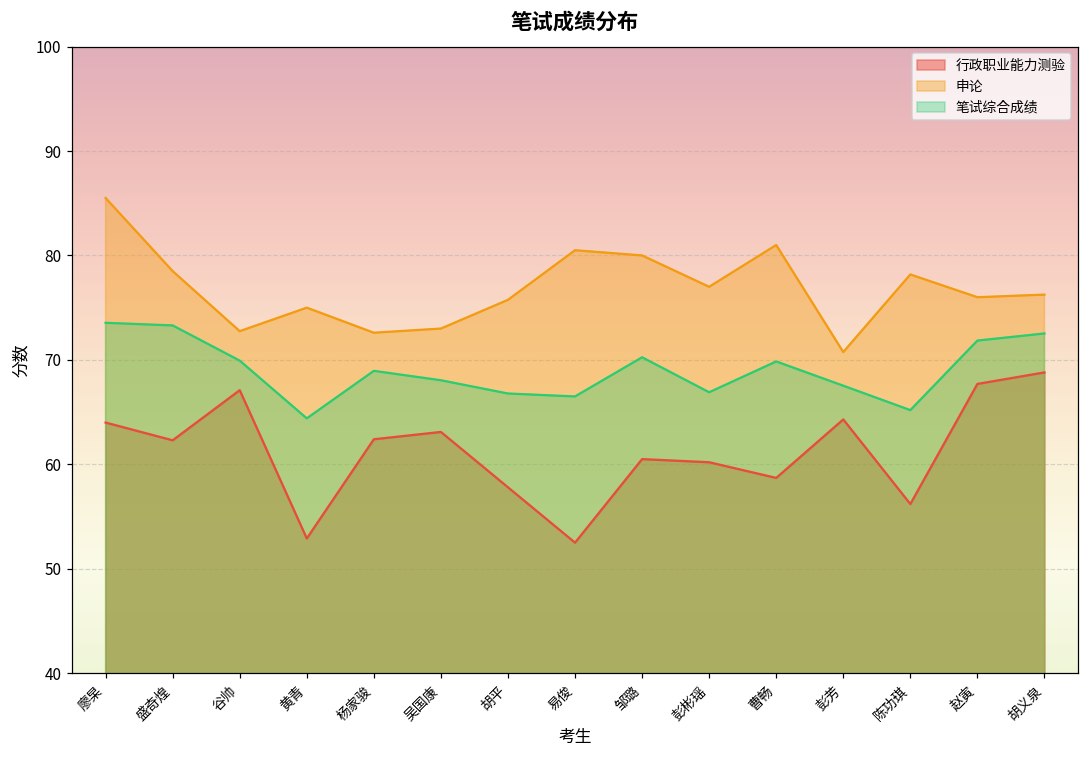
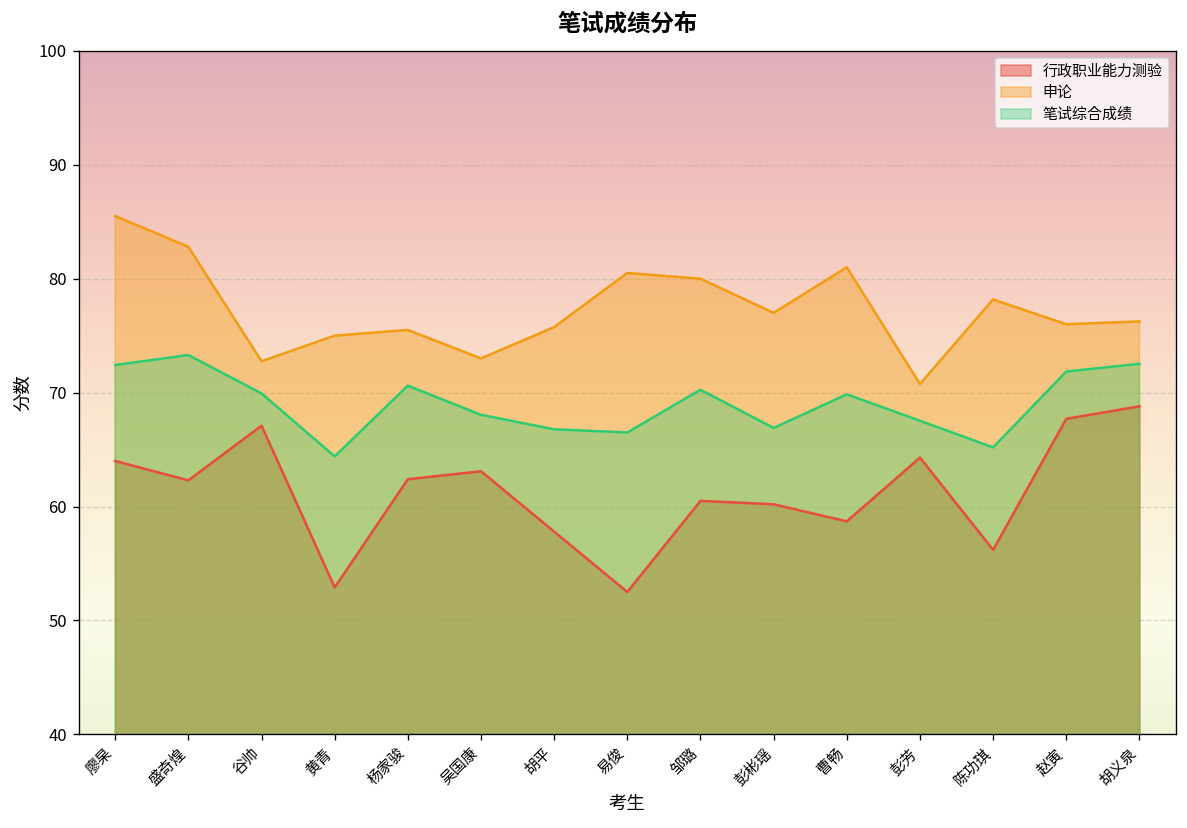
  {
    "行政职业能力测验": {
      "廖杲": 64,
      "盛奇煌": 62,
      "谷帅": 67,
      "黄青": 53,
      "杨家骏": 62,
      "吴国康": 63,
      "胡平": 58,
      "易俊": 53,
      "邹璐": 61,
      "彭彬瑶": 60,
      "曹畅": 59,
      "彭芳": 64,
      "陈功琪": 56,
      "赵寅": 68,
      "胡义泉": 69
    },
    "申论": {
      "廖杲": 86,
-     "盛奇煌": 79,
+     "盛奇煌": 83,
      "谷帅": 73,
      "黄青": 75,
-     "杨家骏": 73,
+     "杨家骏": 76,
      "吴国康": 73,
      "胡平": 76,
      "易俊": 81,
      "邹璐": 80,
      "彭彬瑶": 77,
      "曹畅": 81,
      "彭芳": 71,
      "陈功琪": 78,
      "赵寅": 76,
      "胡义泉": 76
    },
    "笔试综合成绩": {
-     "廖杲": 74,
+     "廖杲": 72,
      "盛奇煌": 73,
      "谷帅": 70,
      "黄青": 64,
-     "杨家骏": 69,
+     "杨家骏": 71,
      "吴国康": 68,
      "胡平": 67,
      "易俊": 67,
      "邹璐": 70,
      "彭彬瑶": 67,
      "曹畅": 70,
      "彭芳": 68,
      "陈功琪": 65,
      "赵寅": 72,
      "胡义泉": 73
    }
  }
